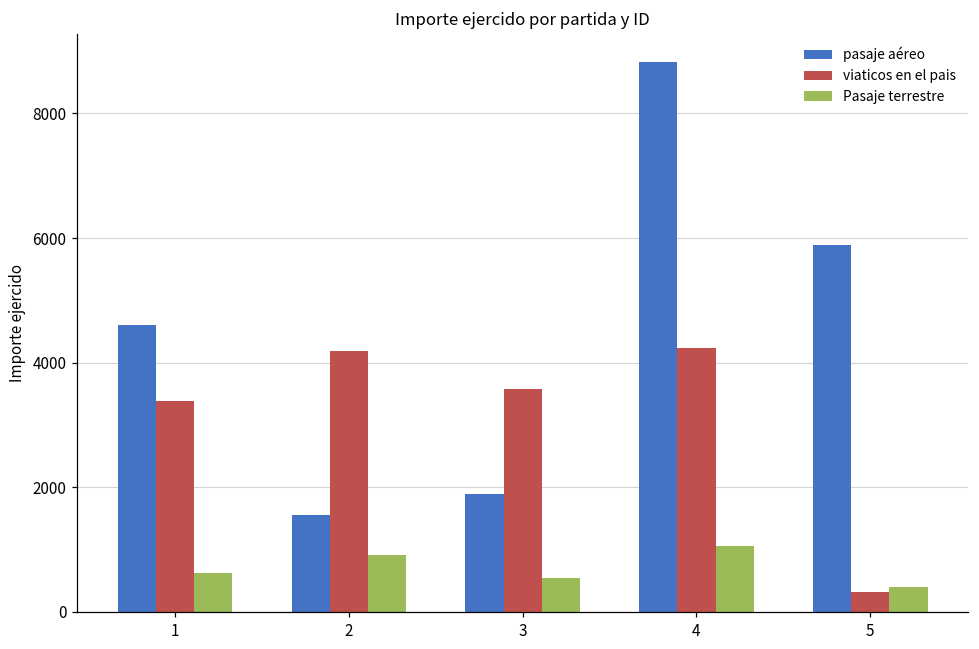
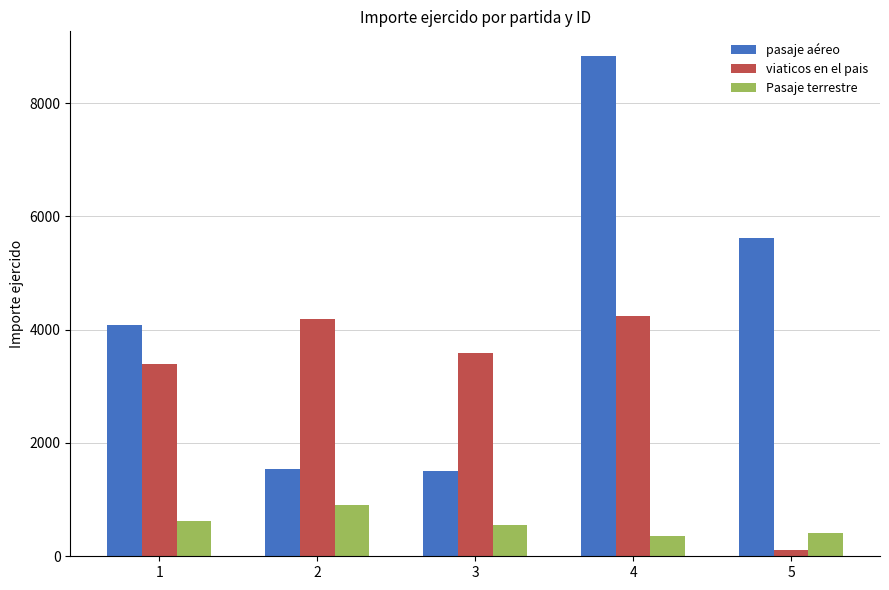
  {
    "pasaje aéreo": {
-     "1": 4600,
+     "1": 4100,
      "2": 1500,
-     "3": 1900,
+     "3": 1500,
      "4": 8800,
-     "5": 5900
+     "5": 5600
    },
    "viaticos en el pais": {
      "1": 3400,
      "2": 4200,
      "3": 3600,
      "4": 4200,
-     "5": 300
+     "5": 100
    },
    "Pasaje terrestre": {
      "1": 600,
      "2": 900,
      "3": 600,
-     "4": 1100,
+     "4": 400,
      "5": 400
    }
  }
